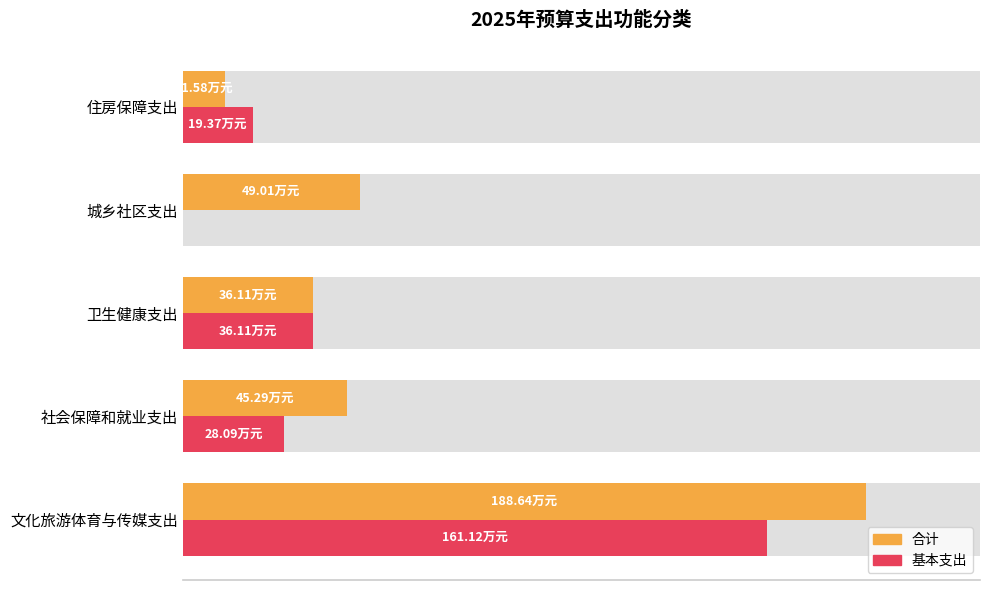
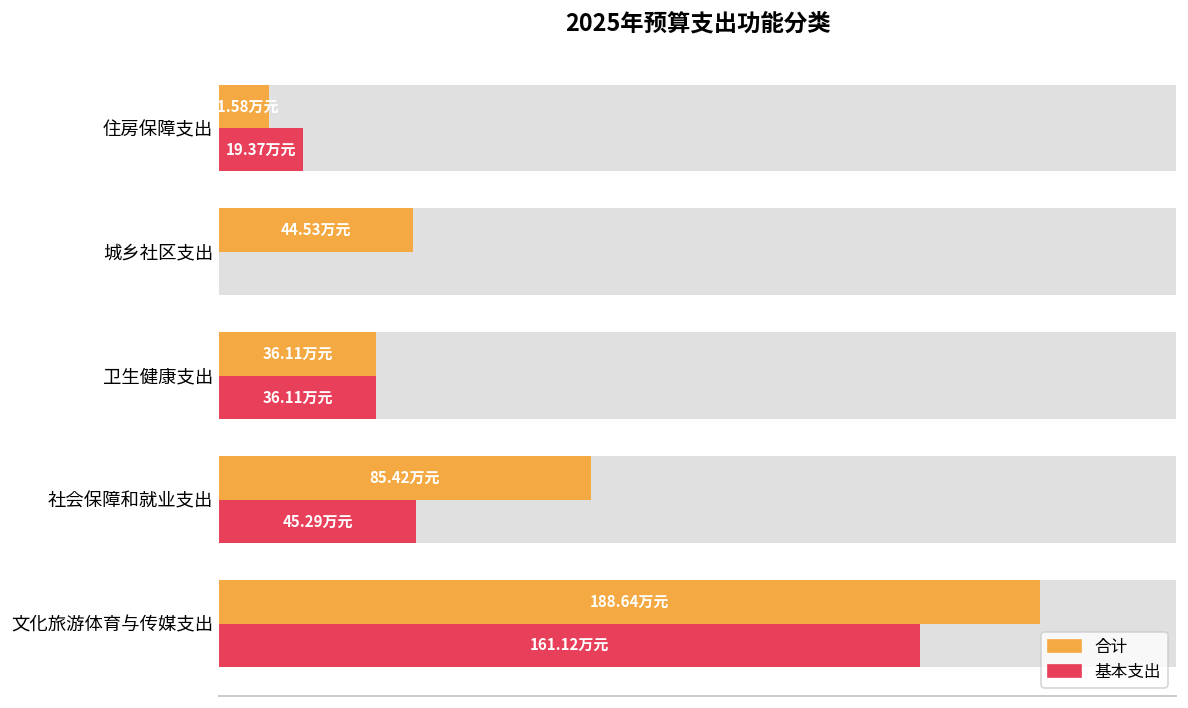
  {
    "合计": {
-     "城乡社区支出": 49.01,
-     "社会保障和就业支出": 45.29
+     "城乡社区支出": 44.53,
+     "社会保障和就业支出": 85.42
    },
    "基本支出": {
-     "社会保障和就业支出": 28.09
+     "社会保障和就业支出": 45.29
    }
  }
